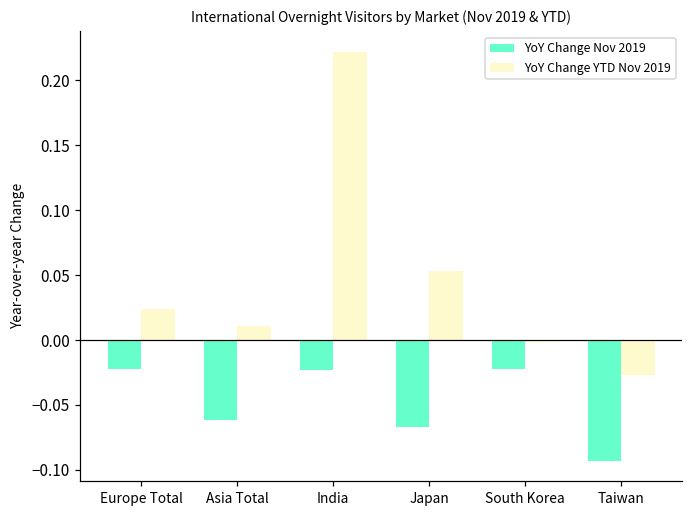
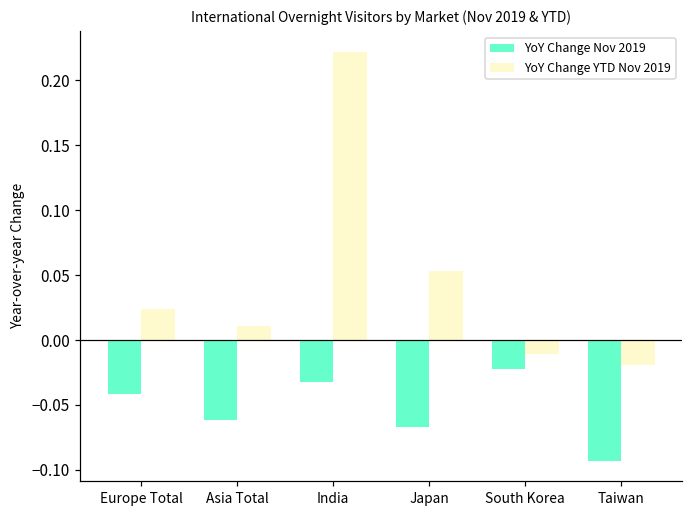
  {
    "YoY Change Nov 2019": {
-     "Europe Total": -0.023,
+     "Europe Total": -0.042,
      "Asia Total": -0.062,
-     "India": -0.023,
+     "India": -0.032,
      "Japan": -0.067,
      "South Korea": -0.022,
      "Taiwan": -0.093
    },
    "YoY Change YTD Nov 2019": {
      "Europe Total": 0.024,
      "Asia Total": 0.011,
      "India": 0.222,
      "Japan": 0.053,
-     "South Korea": -0.001,
-     "Taiwan": -0.027
+     "South Korea": -0.011,
+     "Taiwan": -0.019
    }
  }
